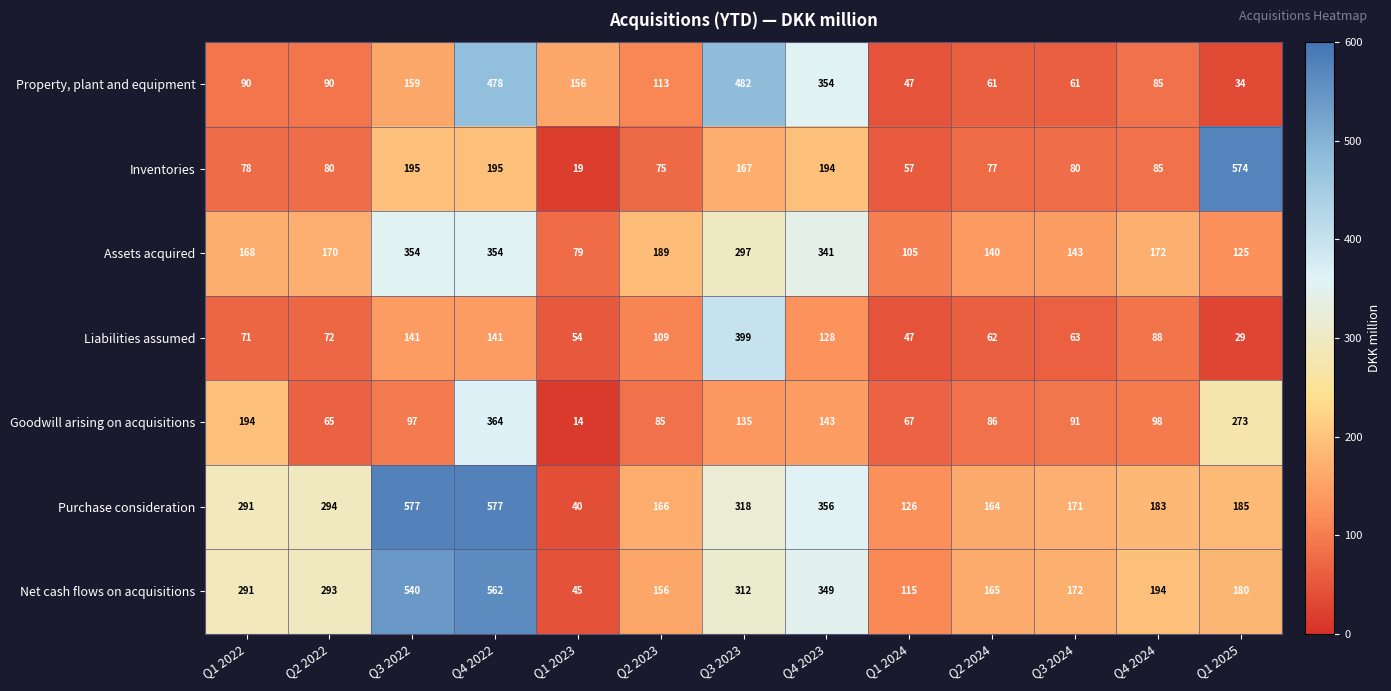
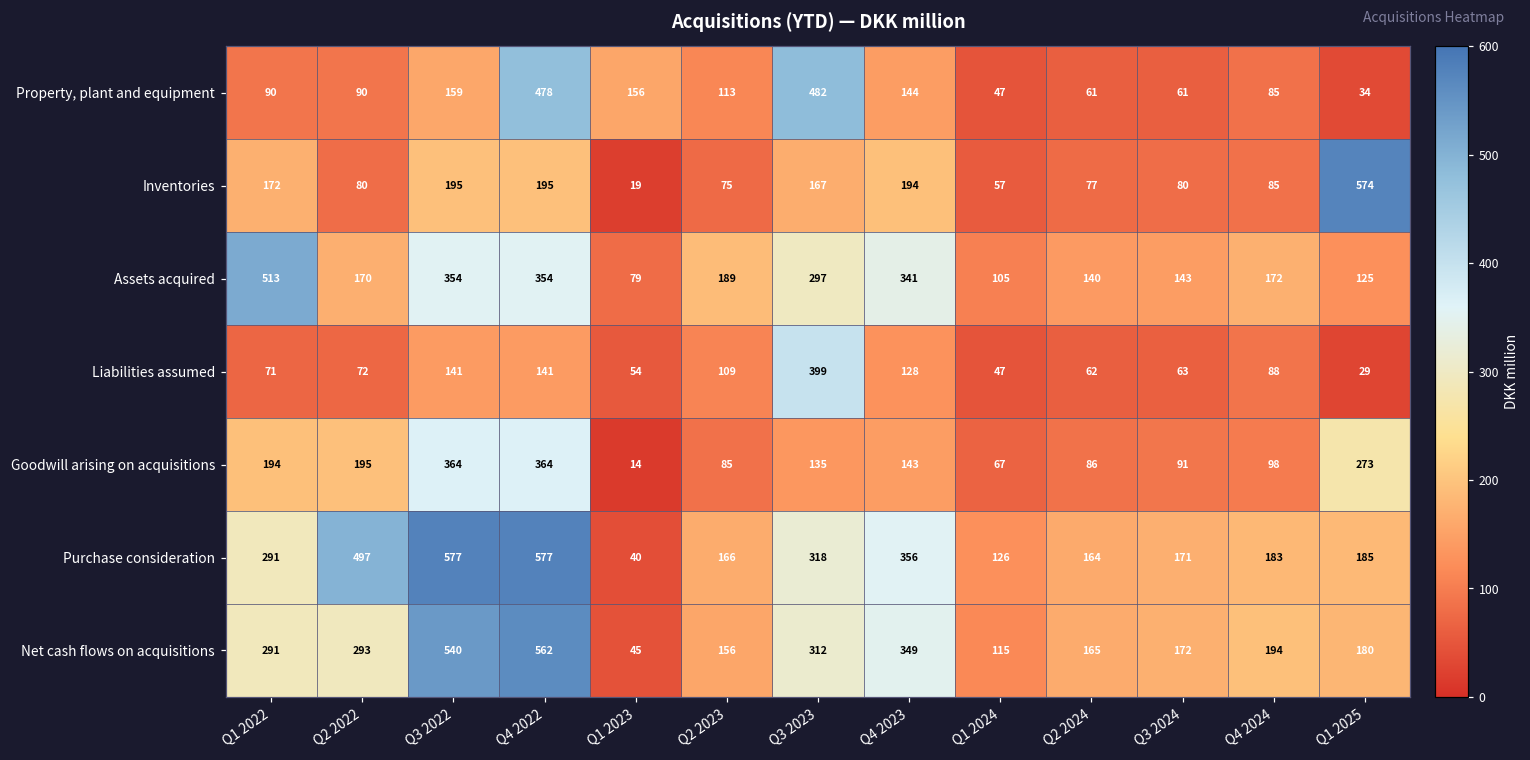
  {
    "Property, plant and equipment": {
      "Q1 2022": 90,
      "Q2 2022": 90,
      "Q3 2022": 159,
      "Q4 2022": 478,
      "Q1 2023": 156,
      "Q2 2023": 113,
      "Q3 2023": 482,
-     "Q4 2023": 354,
+     "Q4 2023": 144,
      "Q1 2024": 47,
      "Q2 2024": 61,
      "Q3 2024": 61,
      "Q4 2024": 85,
      "Q1 2025": 34
    },
    "Inventories": {
-     "Q1 2022": 78,
+     "Q1 2022": 172,
      "Q2 2022": 80,
      "Q3 2022": 195,
      "Q4 2022": 195,
      "Q1 2023": 19,
      "Q2 2023": 75,
      "Q3 2023": 167,
      "Q4 2023": 194,
      "Q1 2024": 57,
      "Q2 2024": 77,
      "Q3 2024": 80,
      "Q4 2024": 85,
      "Q1 2025": 574
    },
    "Assets acquired": {
-     "Q1 2022": 168,
+     "Q1 2022": 513,
      "Q2 2022": 170,
      "Q3 2022": 354,
      "Q4 2022": 354,
      "Q1 2023": 79,
      "Q2 2023": 189,
      "Q3 2023": 297,
      "Q4 2023": 341,
      "Q1 2024": 105,
      "Q2 2024": 140,
      "Q3 2024": 143,
      "Q4 2024": 172,
      "Q1 2025": 125
    },
    "Liabilities assumed": {
      "Q1 2022": 71,
      "Q2 2022": 72,
      "Q3 2022": 141,
      "Q4 2022": 141,
      "Q1 2023": 54,
      "Q2 2023": 109,
      "Q3 2023": 399,
      "Q4 2023": 128,
      "Q1 2024": 47,
      "Q2 2024": 62,
      "Q3 2024": 63,
      "Q4 2024": 88,
      "Q1 2025": 29
    },
    "Goodwill arising on acquisitions": {
      "Q1 2022": 194,
-     "Q2 2022": 65,
-     "Q3 2022": 97,
+     "Q2 2022": 195,
+     "Q3 2022": 364,
      "Q4 2022": 364,
      "Q1 2023": 14,
      "Q2 2023": 85,
      "Q3 2023": 135,
      "Q4 2023": 143,
      "Q1 2024": 67,
      "Q2 2024": 86,
      "Q3 2024": 91,
      "Q4 2024": 98,
      "Q1 2025": 273
    },
    "Purchase consideration": {
      "Q1 2022": 291,
-     "Q2 2022": 294,
+     "Q2 2022": 497,
      "Q3 2022": 577,
      "Q4 2022": 577,
      "Q1 2023": 40,
      "Q2 2023": 166,
      "Q3 2023": 318,
      "Q4 2023": 356,
      "Q1 2024": 126,
      "Q2 2024": 164,
      "Q3 2024": 171,
      "Q4 2024": 183,
      "Q1 2025": 185
    },
    "Net cash flows on acquisitions": {
      "Q1 2022": 291,
      "Q2 2022": 293,
      "Q3 2022": 540,
      "Q4 2022": 562,
      "Q1 2023": 45,
      "Q2 2023": 156,
      "Q3 2023": 312,
      "Q4 2023": 349,
      "Q1 2024": 115,
      "Q2 2024": 165,
      "Q3 2024": 172,
      "Q4 2024": 194,
      "Q1 2025": 180
    }
  }
